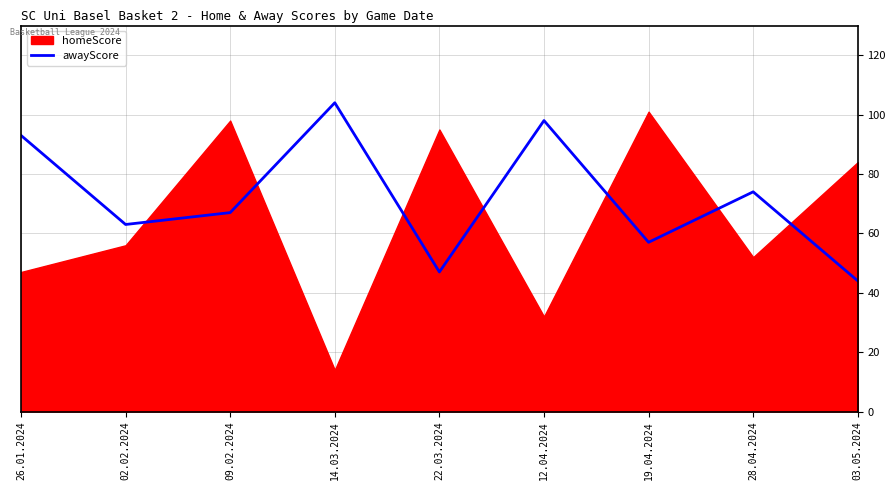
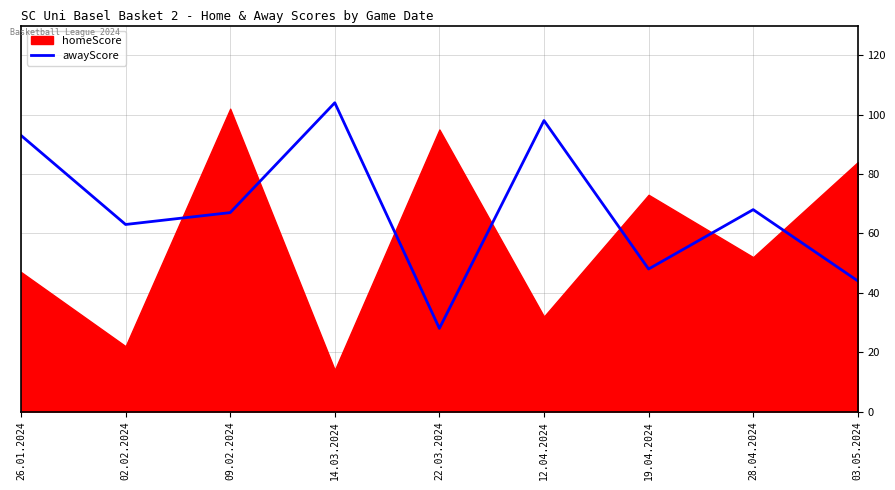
  {
    "awayScore": {
      "26.01.2024": 93,
      "02.02.2024": 63,
      "09.02.2024": 67,
      "14.03.2024": 104,
-     "22.03.2024": 47,
+     "22.03.2024": 28,
      "12.04.2024": 98,
-     "19.04.2024": 57,
-     "28.04.2024": 74,
+     "19.04.2024": 48,
+     "28.04.2024": 68,
      "03.05.2024": 44
    },
    "homeScore": {
      "26.01.2024": 47,
-     "02.02.2024": 56,
-     "09.02.2024": 98,
+     "02.02.2024": 22,
+     "09.02.2024": 102,
      "14.03.2024": 14,
      "22.03.2024": 95,
      "12.04.2024": 32,
-     "19.04.2024": 101,
+     "19.04.2024": 73,
      "28.04.2024": 52,
      "03.05.2024": 84
    }
  }
